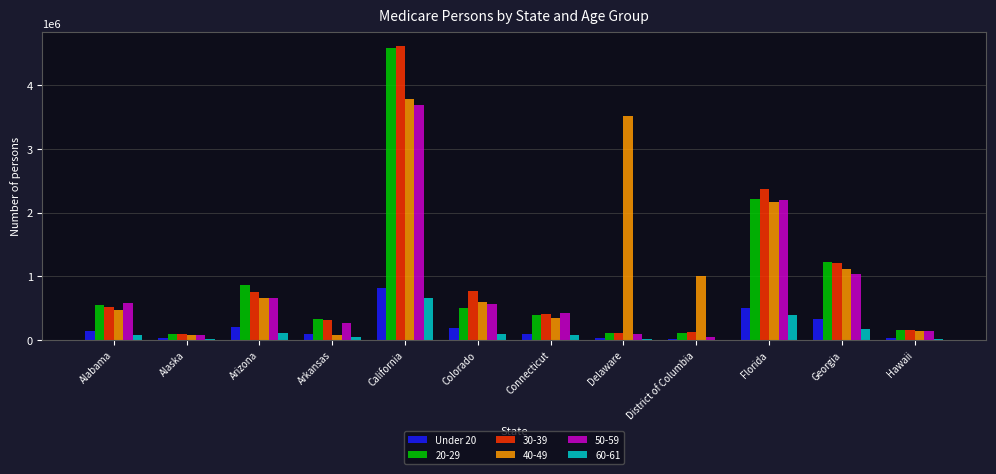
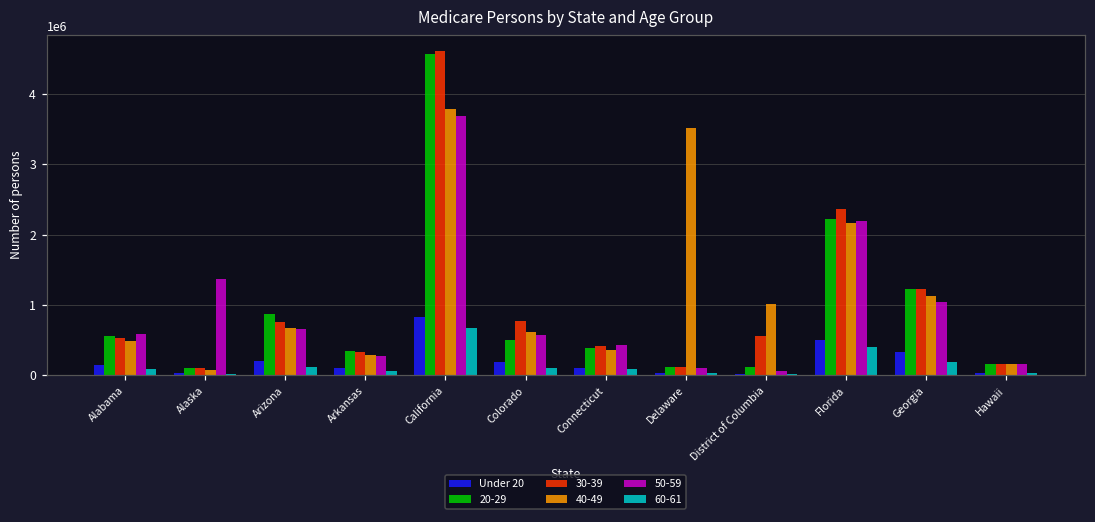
  {
    "Under 20": {
      "Alabama": 100000,
      "Arizona": 200000,
      "Arkansas": 100000,
      "California": 800000,
      "Colorado": 200000,
      "Connecticut": 100000,
      "Florida": 500000,
      "Georgia": 300000
    },
    "20-29": {
      "Alabama": 500000,
      "Alaska": 100000,
      "Arizona": 900000,
      "Arkansas": 300000,
      "California": 4600000,
      "Colorado": 500000,
      "Connecticut": 400000,
      "Delaware": 100000,
      "District of Columbia": 100000,
      "Florida": 2200000,
      "Georgia": 1200000,
      "Hawaii": 200000
    },
    "30-39": {
      "Alabama": 500000,
      "Alaska": 100000,
      "Arizona": 800000,
      "Arkansas": 300000,
      "California": 4600000,
      "Colorado": 800000,
      "Connecticut": 400000,
      "Delaware": 100000,
-     "District of Columbia": 100000,
+     "District of Columbia": 500000,
      "Florida": 2400000,
      "Georgia": 1200000,
      "Hawaii": 200000
    },
    "40-49": {
      "Alabama": 500000,
      "Alaska": 100000,
      "Arizona": 700000,
-     "Arkansas": 100000,
+     "Arkansas": 300000,
      "California": 3800000,
      "Colorado": 600000,
      "Connecticut": 300000,
      "Delaware": 3500000,
      "District of Columbia": 1000000,
      "Florida": 2200000,
      "Georgia": 1100000,
      "Hawaii": 200000
    },
    "50-59": {
      "Alabama": 600000,
-     "Alaska": 100000,
+     "Alaska": 1400000,
      "Arizona": 700000,
      "Arkansas": 300000,
      "California": 3700000,
      "Colorado": 600000,
      "Connecticut": 400000,
      "Delaware": 100000,
      "District of Columbia": 100000,
      "Florida": 2200000,
      "Georgia": 1000000,
      "Hawaii": 100000
    },
    "60-61": {
      "Alabama": 100000,
      "Arizona": 100000,
      "Arkansas": 0,
      "California": 700000,
      "Colorado": 100000,
      "Connecticut": 100000,
      "Florida": 400000,
      "Georgia": 200000
    }
  }
